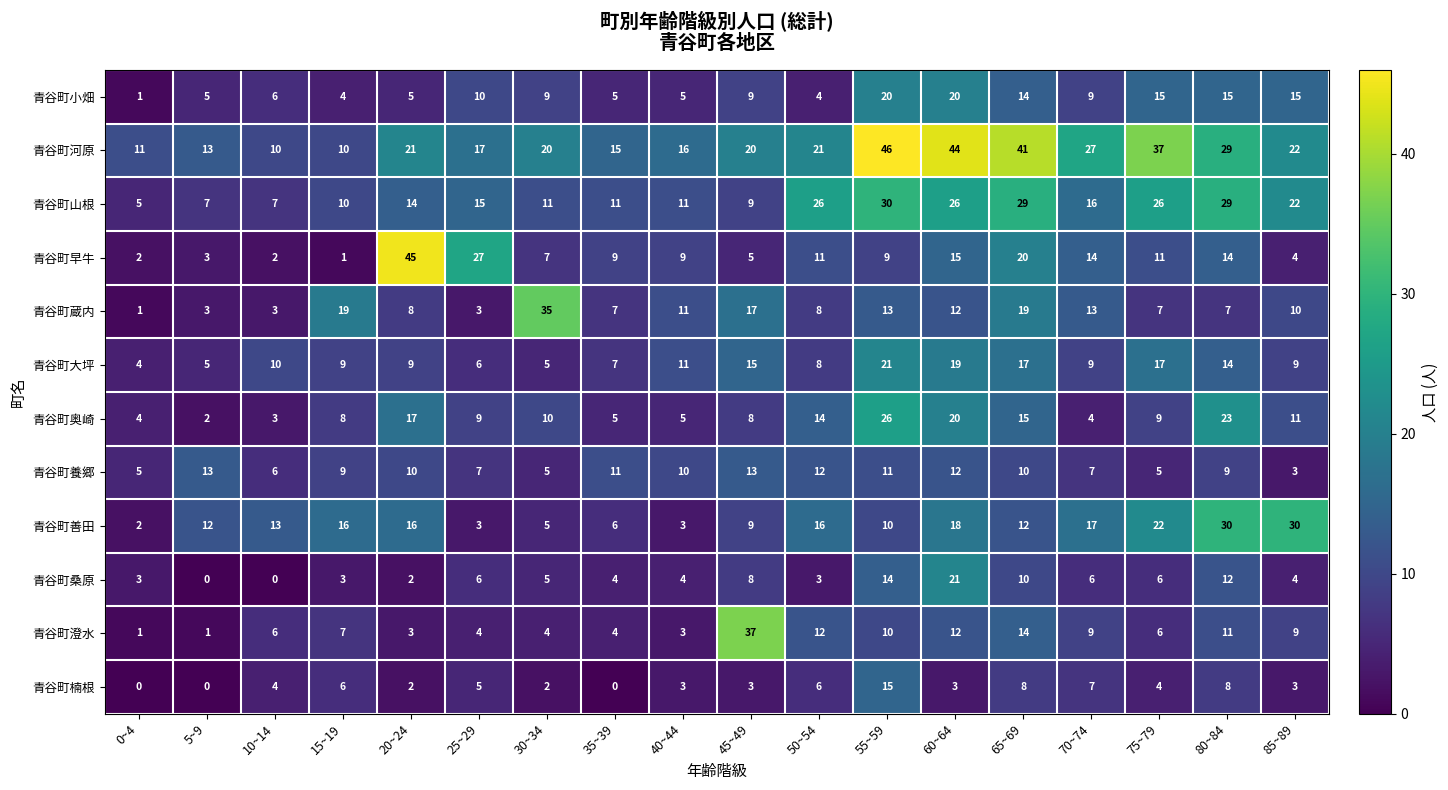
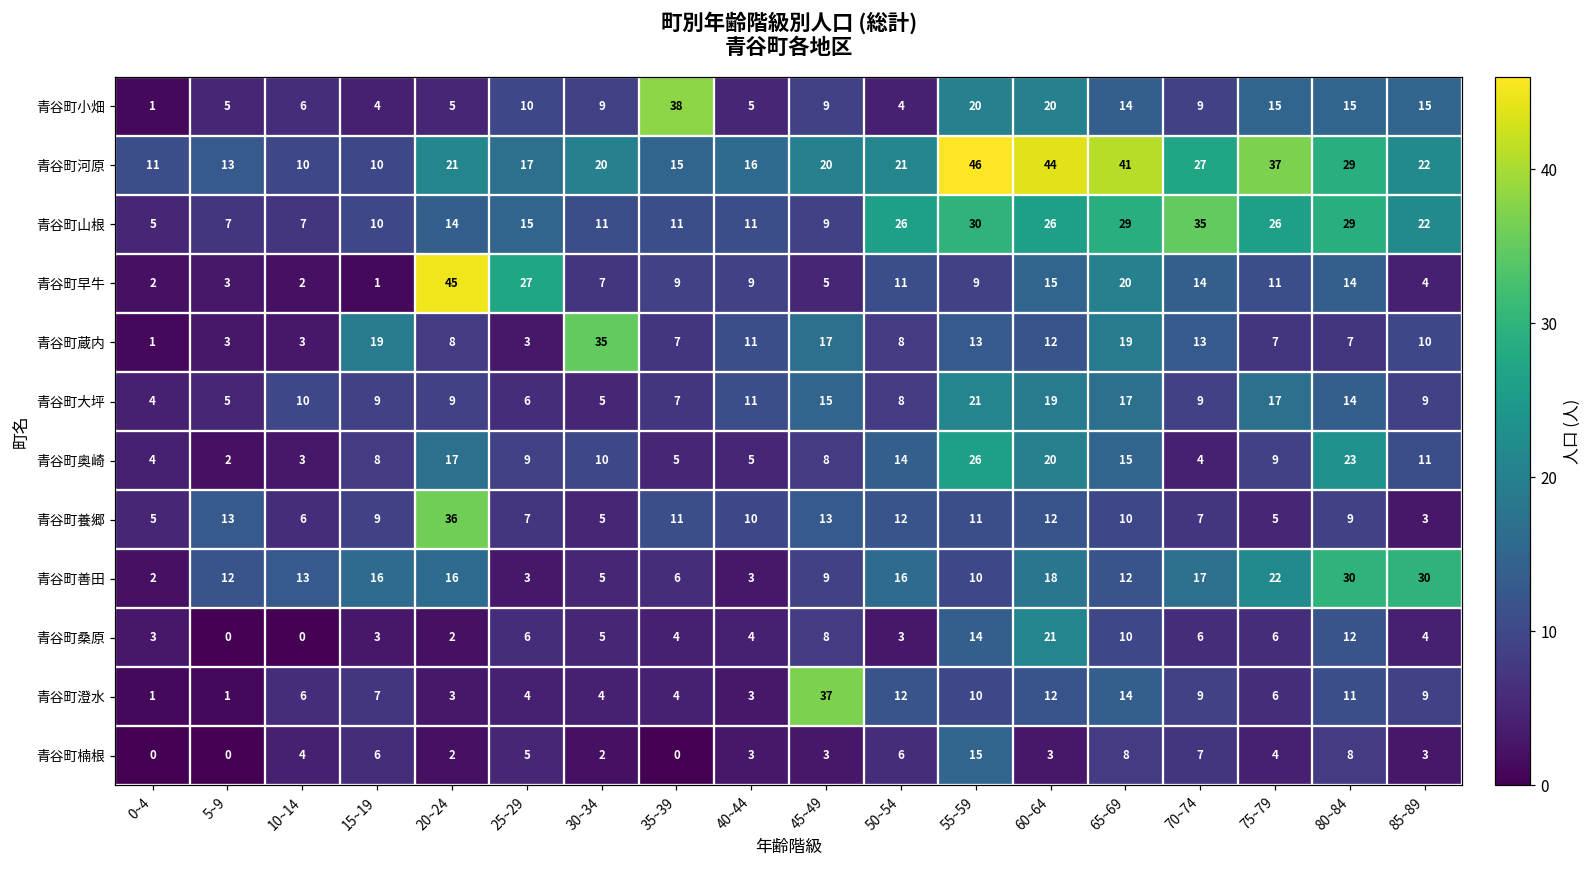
  {
    "青谷町小畑": {
      "0~4": 1,
      "5~9": 5,
      "10~14": 6,
      "15~19": 4,
      "20~24": 5,
      "25~29": 10,
      "30~34": 9,
-     "35~39": 5,
+     "35~39": 38,
      "40~44": 5,
      "45~49": 9,
      "50~54": 4,
      "55~59": 20,
      "60~64": 20,
      "65~69": 14,
      "70~74": 9,
      "75~79": 15,
      "80~84": 15,
      "85~89": 15
    },
    "青谷町山根": {
      "0~4": 5,
      "5~9": 7,
      "10~14": 7,
      "15~19": 10,
      "20~24": 14,
      "25~29": 15,
      "30~34": 11,
      "35~39": 11,
      "40~44": 11,
      "45~49": 9,
      "50~54": 26,
      "55~59": 30,
      "60~64": 26,
      "65~69": 29,
-     "70~74": 16,
+     "70~74": 35,
      "75~79": 26,
      "80~84": 29,
      "85~89": 22
    },
    "青谷町養郷": {
      "0~4": 5,
      "5~9": 13,
      "10~14": 6,
      "15~19": 9,
-     "20~24": 10,
+     "20~24": 36,
      "25~29": 7,
      "30~34": 5,
      "35~39": 11,
      "40~44": 10,
      "45~49": 13,
      "50~54": 12,
      "55~59": 11,
      "60~64": 12,
      "65~69": 10,
      "70~74": 7,
      "75~79": 5,
      "80~84": 9,
      "85~89": 3
    }
  }
